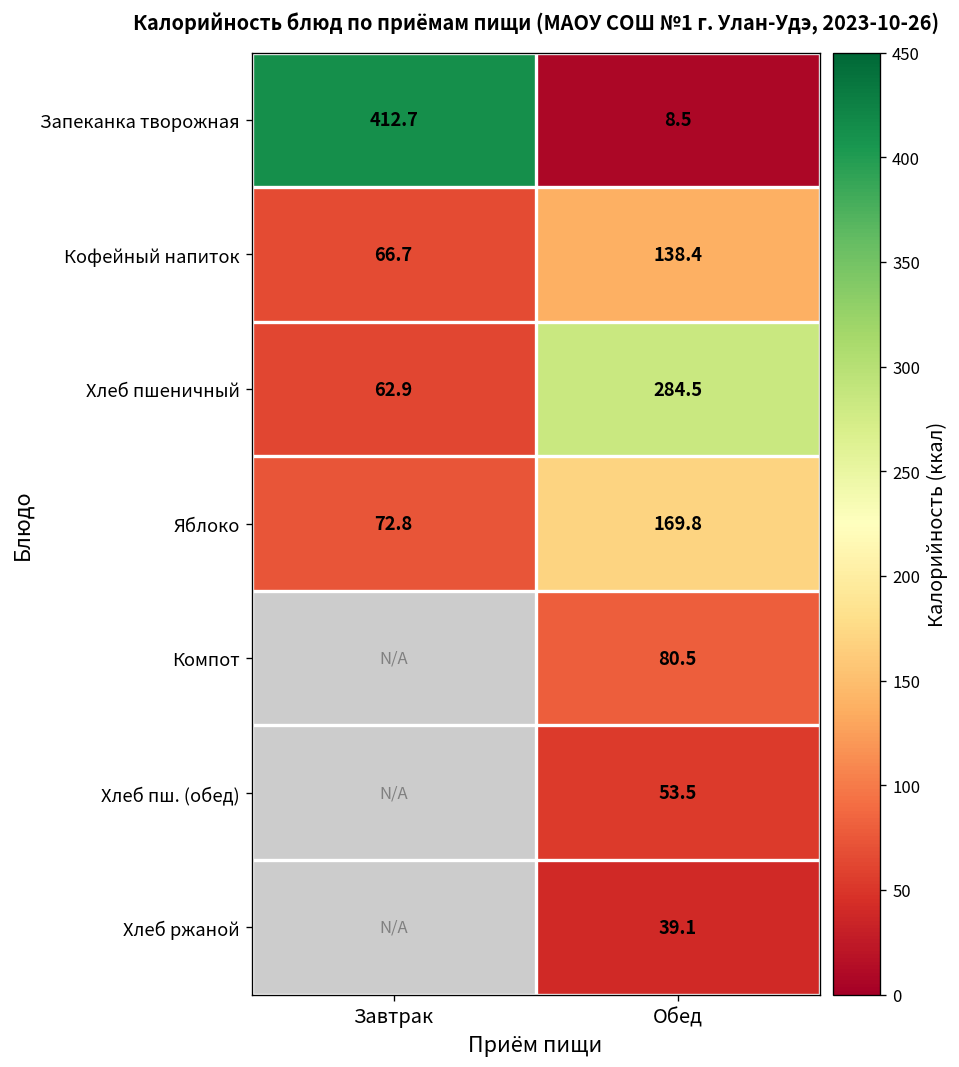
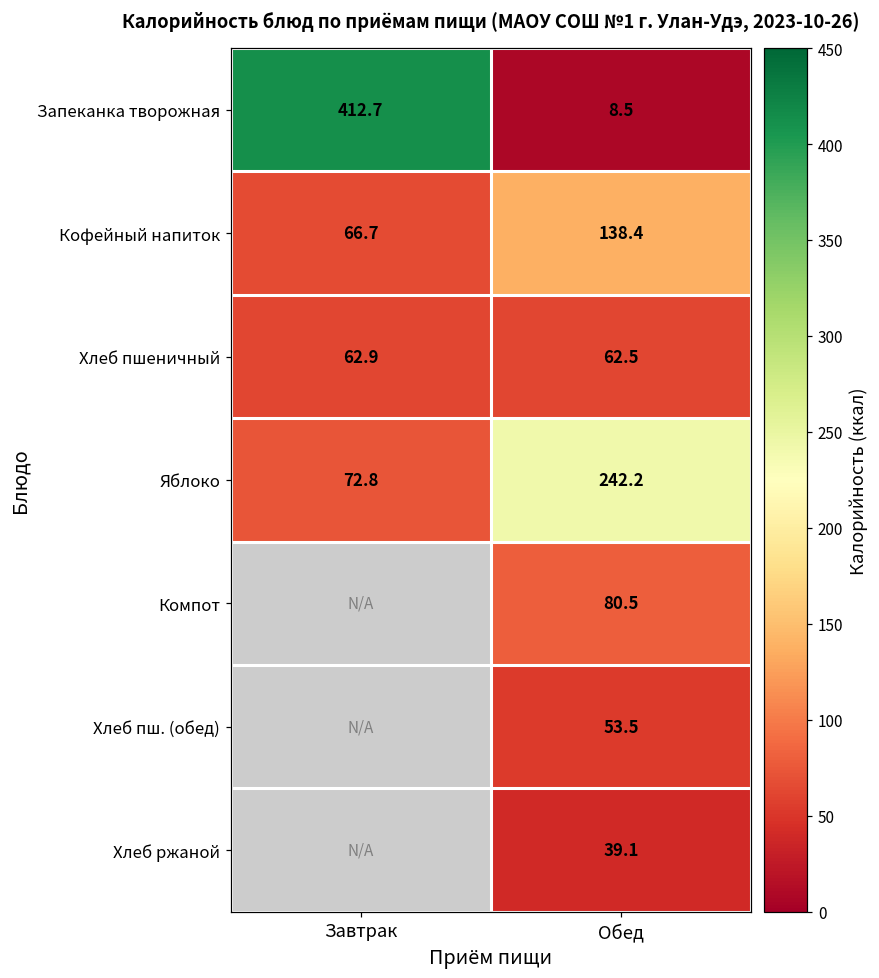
  {
    "Запеканка творожная": {
      "Завтрак": 412.7,
      "Обед": 8.5
    },
    "Кофейный напиток": {
      "Завтрак": 66.7,
      "Обед": 138.4
    },
    "Хлеб пшеничный": {
      "Завтрак": 62.9,
-     "Обед": 284.5
+     "Обед": 62.5
    },
    "Яблоко": {
      "Завтрак": 72.8,
-     "Обед": 169.8
+     "Обед": 242.2
    },
    "Компот": {
      "Обед": 80.5
    },
    "Хлеб пш. (обед)": {
      "Обед": 53.5
    },
    "Хлеб ржаной": {
      "Обед": 39.1
    }
  }
